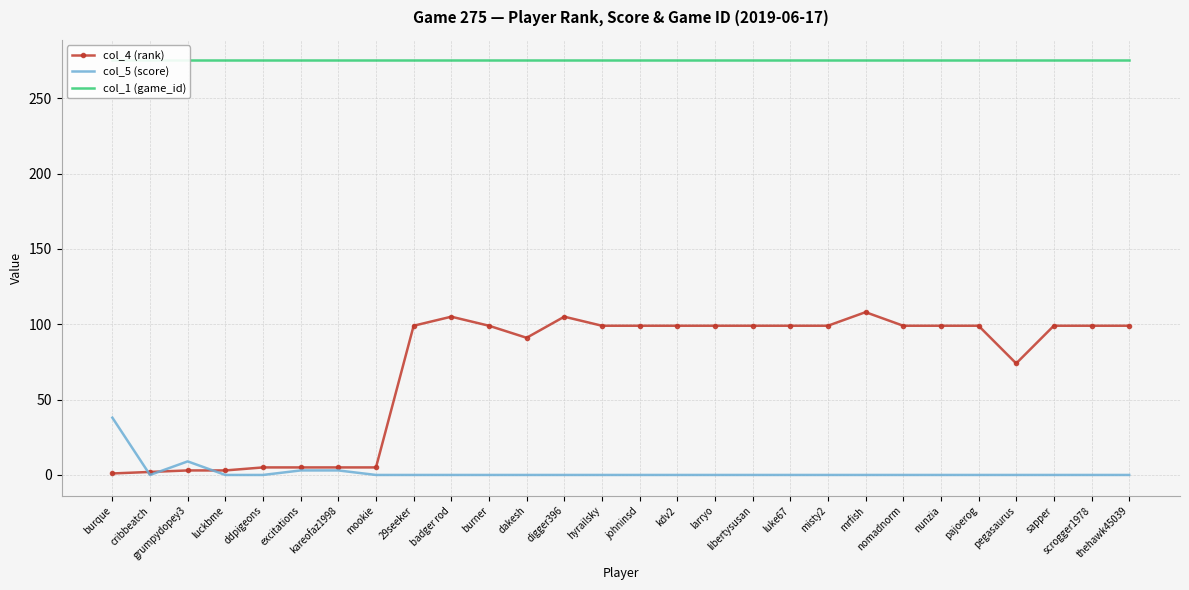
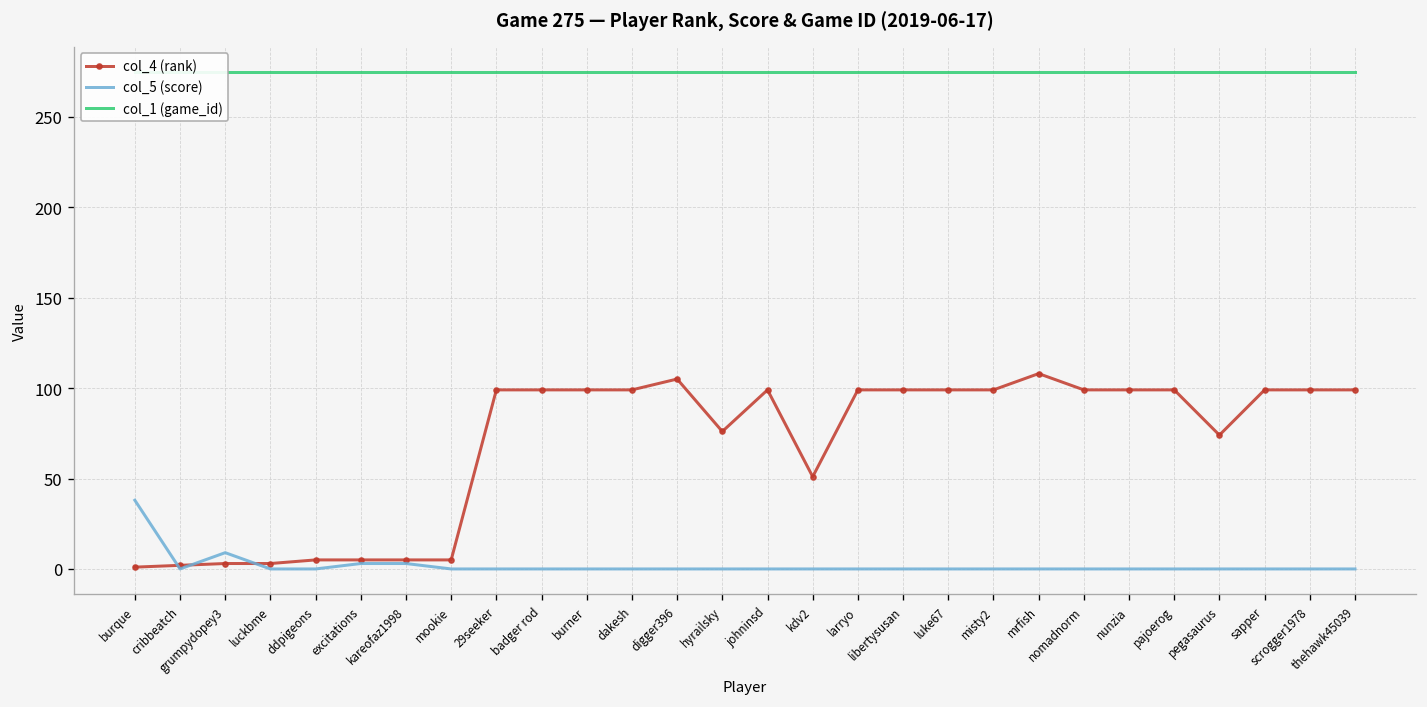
  {
    "col_4 (rank)": {
      "burque": 1,
      "cribbeatch": 2,
      "grumpydopey3": 3,
      "luckbme": 3,
      "ddpigeons": 5,
      "excitations": 5,
      "kareofaz1998": 5,
      "mookie": 5,
      "29seeker": 99,
-     "badger rod": 105,
+     "badger rod": 99,
      "burner": 99,
-     "dakesh": 91,
+     "dakesh": 99,
      "digger396": 105,
-     "hyrailsky": 99,
+     "hyrailsky": 76,
      "johninsd": 99,
-     "kdv2": 99,
+     "kdv2": 51,
      "larryo": 99,
      "libertysusan": 99,
      "luke67": 99,
      "misty2": 99,
      "mrfish": 108,
      "nomadnorm": 99,
      "nunzia": 99,
      "pajoerog": 99,
      "pegasaurus": 74,
      "sapper": 99,
      "scrogger1978": 99,
      "thehawk45039": 99
    },
    "col_5 (score)": {
      "burque": 38,
      "cribbeatch": 0,
      "grumpydopey3": 9,
      "luckbme": 0,
      "ddpigeons": 0,
      "excitations": 3,
      "kareofaz1998": 3,
      "mookie": 0,
      "29seeker": 0,
      "badger rod": 0,
      "burner": 0,
      "dakesh": 0,
      "digger396": 0,
      "hyrailsky": 0,
      "johninsd": 0,
      "kdv2": 0,
      "larryo": 0,
      "libertysusan": 0,
      "luke67": 0,
      "misty2": 0,
      "mrfish": 0,
      "nomadnorm": 0,
      "nunzia": 0,
      "pajoerog": 0,
      "pegasaurus": 0,
      "sapper": 0,
      "scrogger1978": 0,
      "thehawk45039": 0
    },
    "col_1 (game_id)": {
      "luckbme": 275,
      "ddpigeons": 275,
      "excitations": 275,
      "kareofaz1998": 275,
      "mookie": 275,
      "29seeker": 275,
      "badger rod": 275,
      "burner": 275,
      "dakesh": 275,
      "digger396": 275,
      "hyrailsky": 275,
      "johninsd": 275,
      "kdv2": 275,
      "larryo": 275,
      "libertysusan": 275,
      "luke67": 275,
      "misty2": 275,
      "mrfish": 275,
      "nomadnorm": 275,
      "nunzia": 275,
      "pajoerog": 275,
      "pegasaurus": 275,
      "sapper": 275,
      "scrogger1978": 275,
      "thehawk45039": 275
    }
  }
